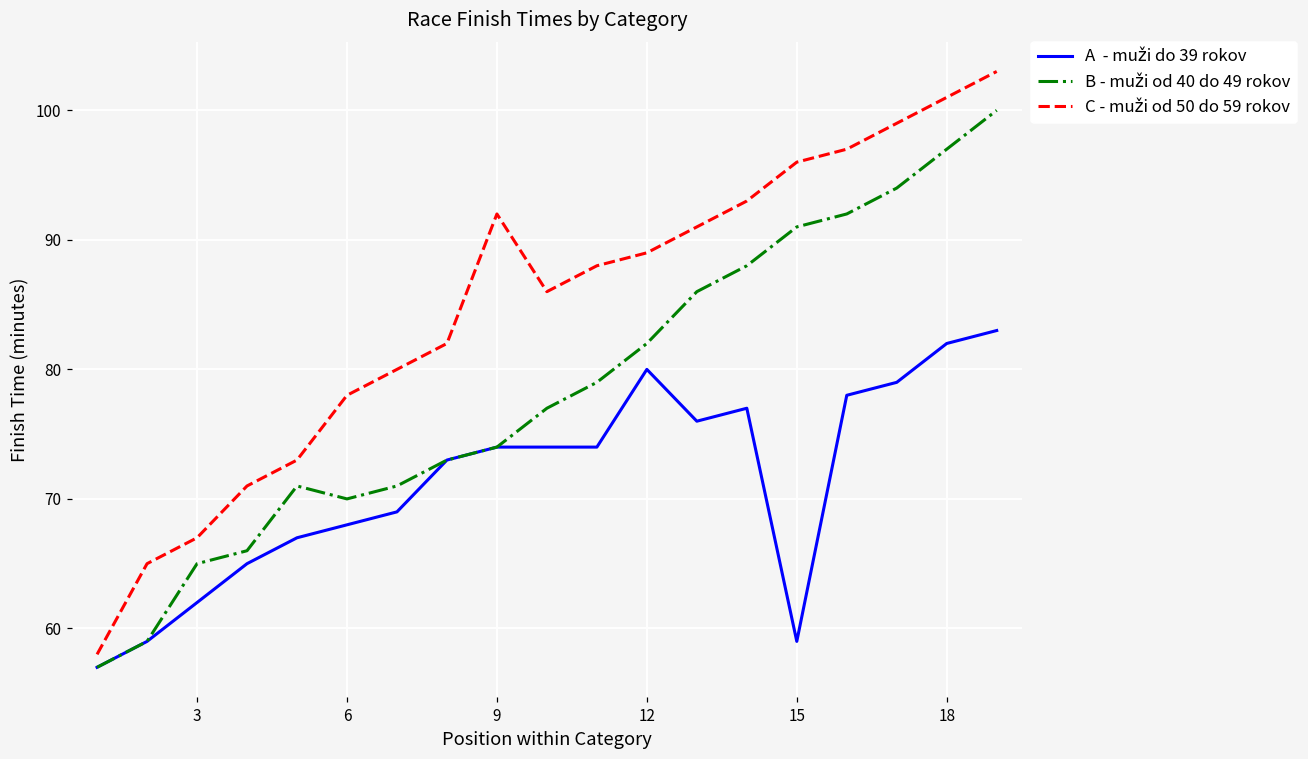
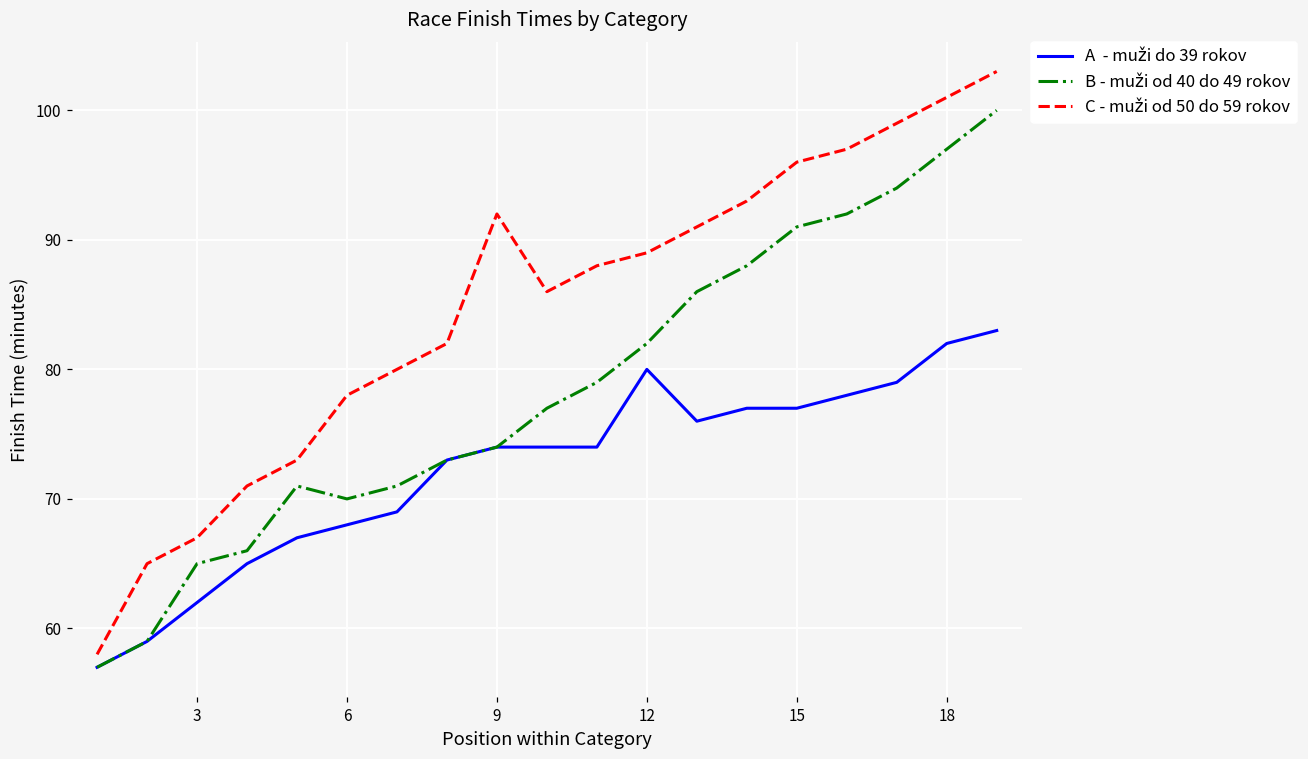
  {
    "A - muži do 39 rokov": {
      "3": 62,
      "6": 68,
      "12": 80,
-     "15": 59,
+     "15": 77,
      "18": 82
    },
    "B - muži od 40 do 49 rokov": {
      "3": 65,
      "6": 70,
      "12": 82,
      "15": 91,
      "18": 97
    },
    "C - muži od 50 do 59 rokov": {
      "3": 67,
      "6": 78,
      "9": 92,
      "12": 89,
      "15": 96,
      "18": 101
    }
  }
